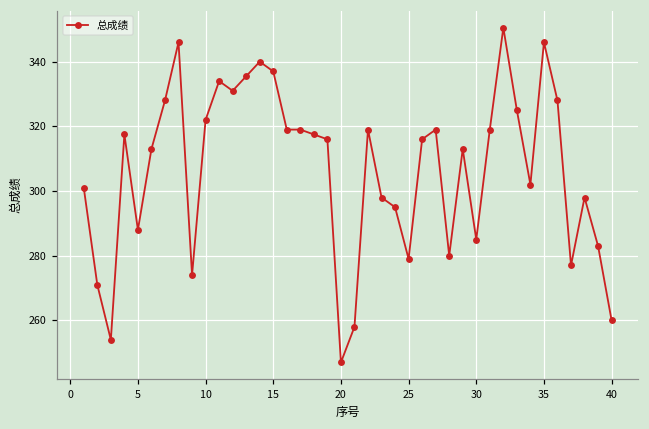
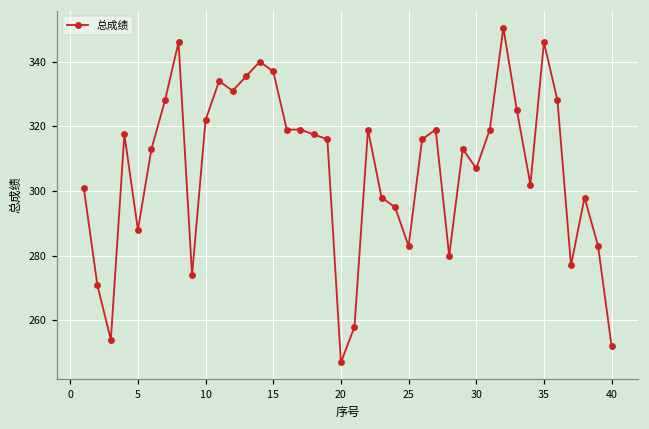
  {
    "5": 288,
    "10": 322,
    "15": 337,
    "20": 247,
-   "25": 279,
-   "30": 285,
+   "25": 283,
+   "30": 307,
    "35": 346,
-   "40": 260
+   "40": 252
  }
